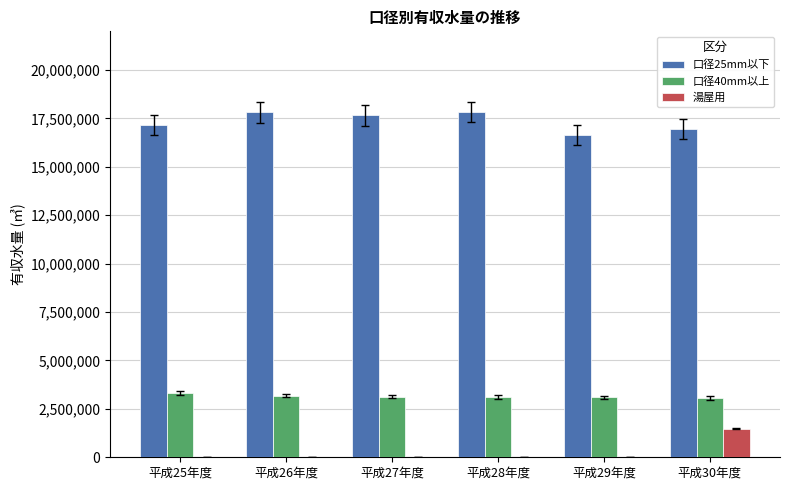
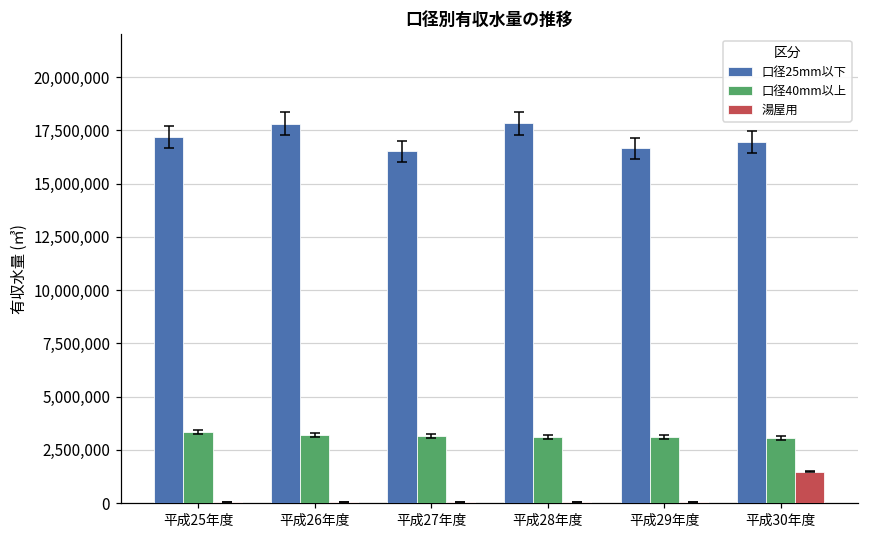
  {
    "口径25mm以下": {
      "平成25年度": "17,200,000",
      "平成26年度": "17,800,000",
-     "平成27年度": "17,700,000",
+     "平成27年度": "16,500,000",
      "平成28年度": "17,800,000",
      "平成29年度": "16,600,000",
      "平成30年度": "17,000,000"
    },
    "口径40mm以上": {
      "平成25年度": "3,300,000",
      "平成26年度": "3,200,000",
      "平成27年度": "3,100,000",
      "平成28年度": "3,100,000",
      "平成29年度": "3,100,000",
      "平成30年度": "3,100,000"
    },
    "湯屋用": {
      "平成30年度": "1,500,000"
    }
  }
